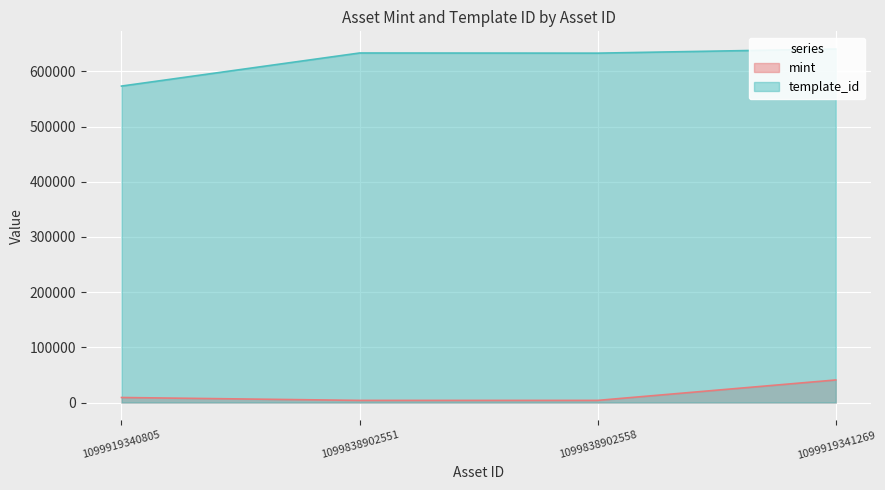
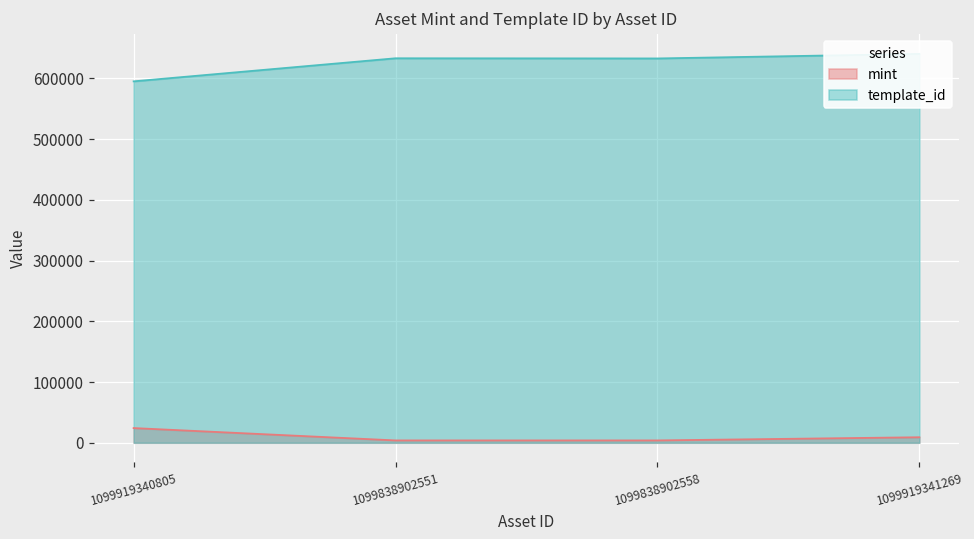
  {
    "mint": {
-     "1099919340805": 10000,
+     "1099919340805": 20000,
      "1099838902551": 0,
      "1099838902558": 0,
-     "1099919341269": 40000
+     "1099919341269": 10000
    },
    "template_id": {
-     "1099919340805": 570000,
+     "1099919340805": 600000,
      "1099838902551": 630000,
      "1099838902558": 630000
    }
  }
